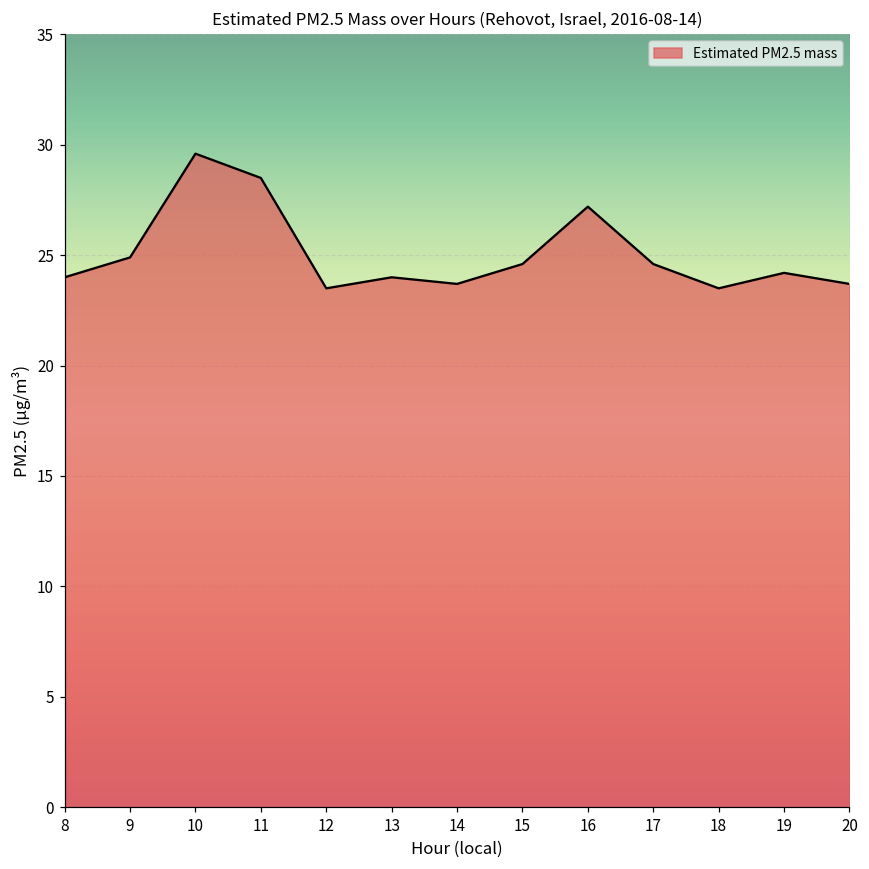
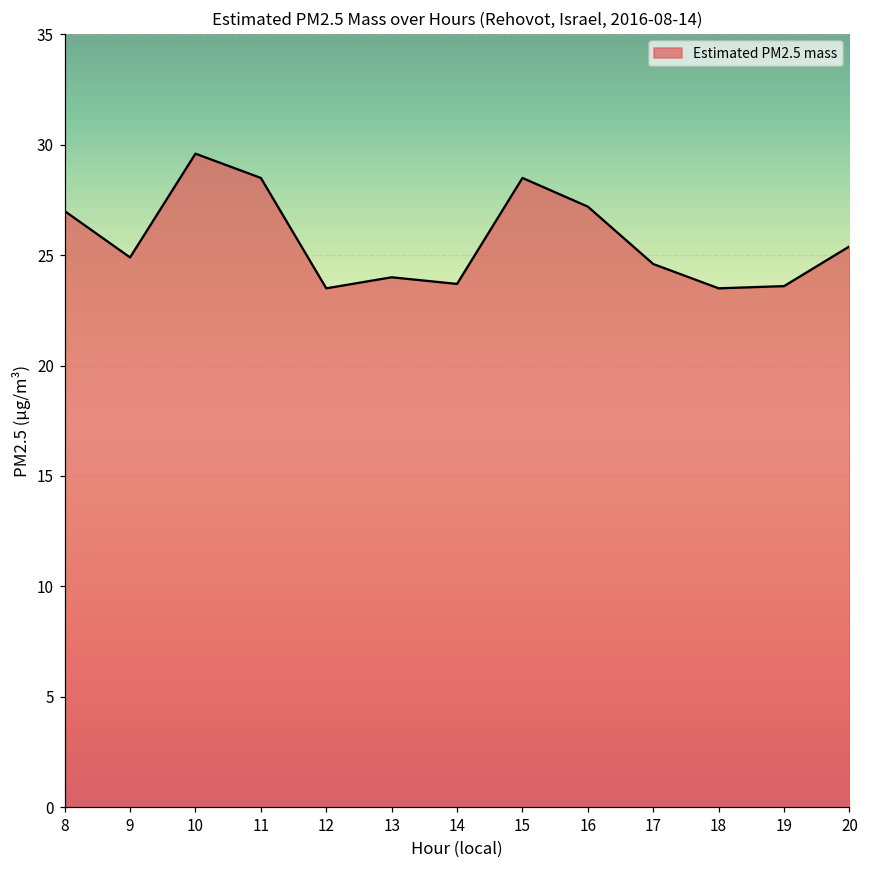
  {
-   "8": 24,
+   "8": 27,
    "9": 24.9,
    "10": 29.6,
    "11": 28.5,
    "12": 23.5,
    "13": 24.0,
    "14": 23.7,
-   "15": 24.6,
+   "15": 28.5,
    "16": 27.2,
    "17": 24.6,
    "18": 23.5,
-   "19": 24.2,
-   "20": 23.7
+   "19": 23.6,
+   "20": 25.4
  }
